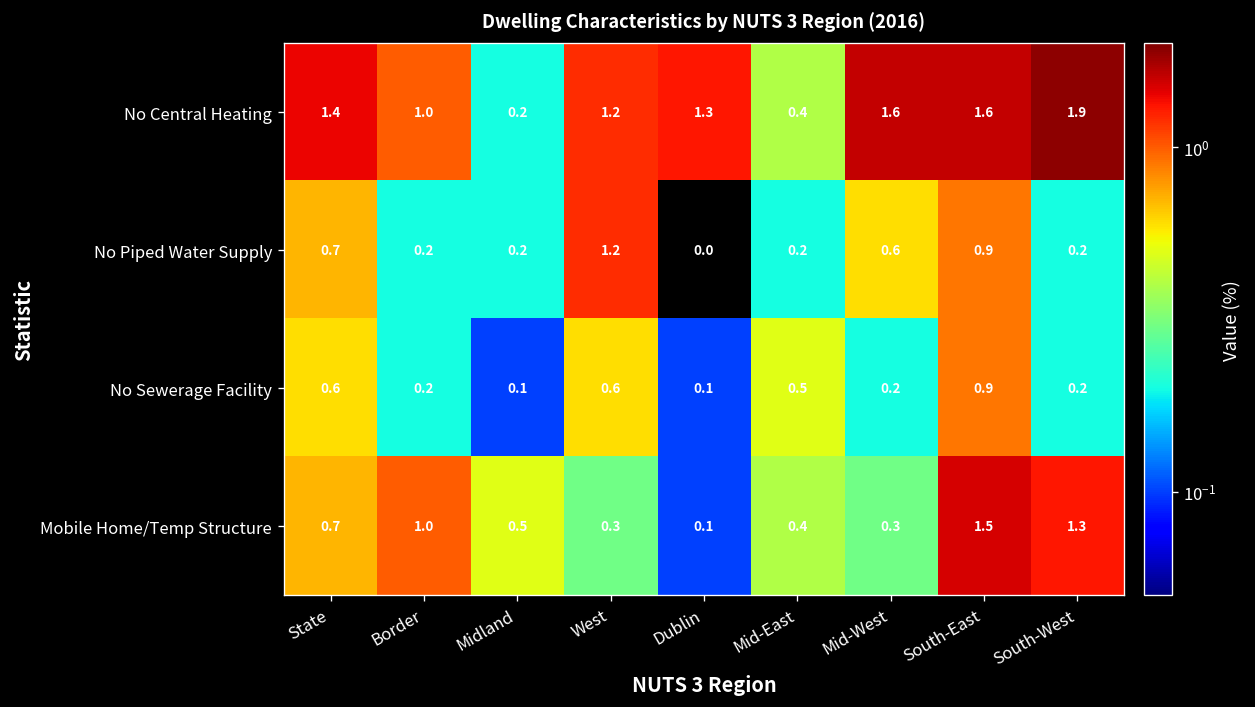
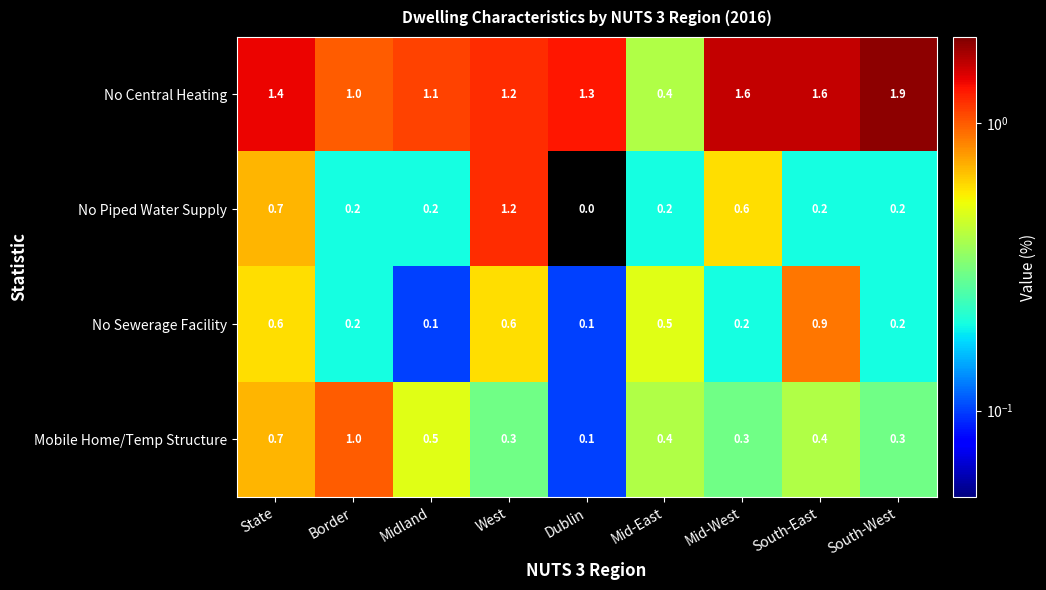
  {
    "No Central Heating": {
      "State": 1.4,
      "Border": 1.0,
-     "Midland": 0.2,
+     "Midland": 1.1,
      "West": 1.2,
      "Dublin": 1.3,
      "Mid-East": 0.4,
      "Mid-West": 1.6,
      "South-East": 1.6,
      "South-West": 1.9
    },
    "No Piped Water Supply": {
      "State": 0.7,
      "Border": 0.2,
      "Midland": 0.2,
      "West": 1.2,
      "Dublin": 0.0,
      "Mid-East": 0.2,
      "Mid-West": 0.6,
-     "South-East": 0.9,
+     "South-East": 0.2,
      "South-West": 0.2
    },
    "No Sewerage Facility": {
      "State": 0.6,
      "Border": 0.2,
      "Midland": 0.1,
      "West": 0.6,
      "Dublin": 0.1,
      "Mid-East": 0.5,
      "Mid-West": 0.2,
      "South-East": 0.9,
      "South-West": 0.2
    },
    "Mobile Home/Temp Structure": {
      "State": 0.7,
      "Border": 1.0,
      "Midland": 0.5,
      "West": 0.3,
      "Dublin": 0.1,
      "Mid-East": 0.4,
      "Mid-West": 0.3,
-     "South-East": 1.5,
-     "South-West": 1.3
+     "South-East": 0.4,
+     "South-West": 0.3
    }
  }
